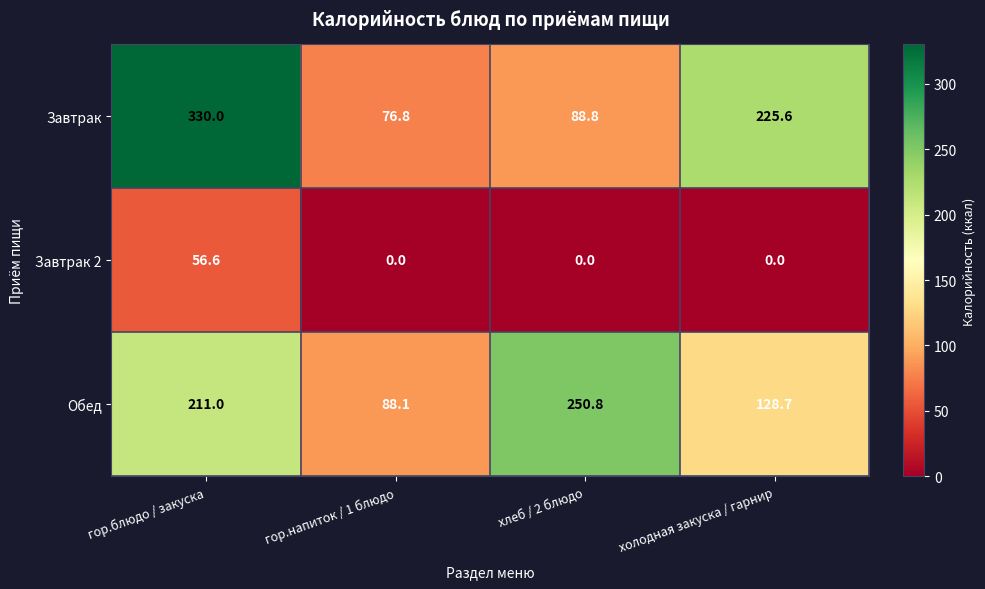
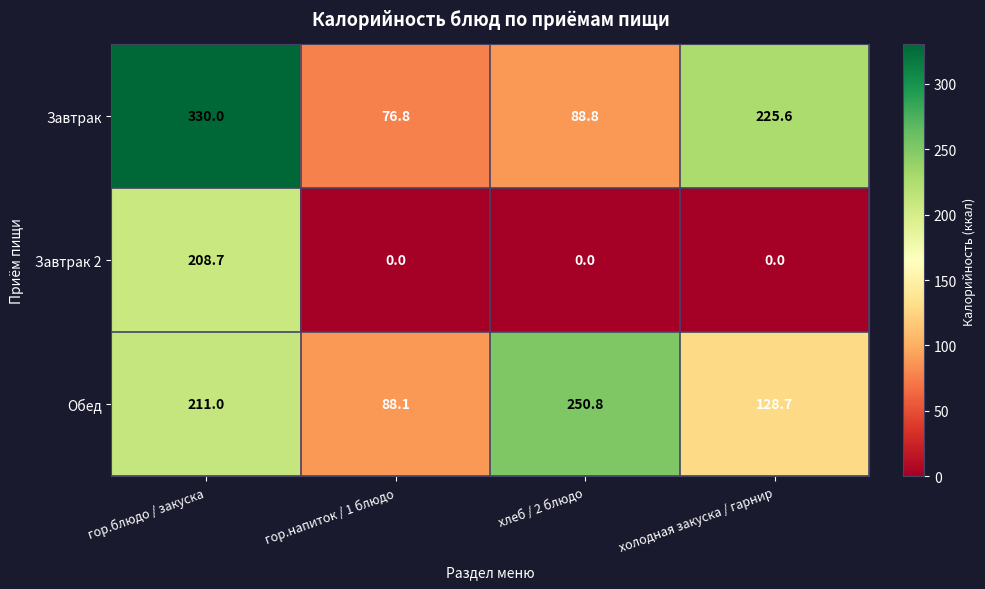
  {
    "Завтрак": {
      "гор.блюдо / закуска": 330.0,
      "гор.напиток / 1 блюдо": 76.8,
      "хлеб / 2 блюдо": 88.8,
      "холодная закуска / гарнир": 225.6
    },
    "Завтрак 2": {
-     "гор.блюдо / закуска": 56.6,
+     "гор.блюдо / закуска": 208.7,
      "гор.напиток / 1 блюдо": 0.0,
      "хлеб / 2 блюдо": 0.0,
      "холодная закуска / гарнир": 0.0
    },
    "Обед": {
      "гор.блюдо / закуска": 211.0,
      "гор.напиток / 1 блюдо": 88.1,
      "хлеб / 2 блюдо": 250.8,
      "холодная закуска / гарнир": 128.7
    }
  }
